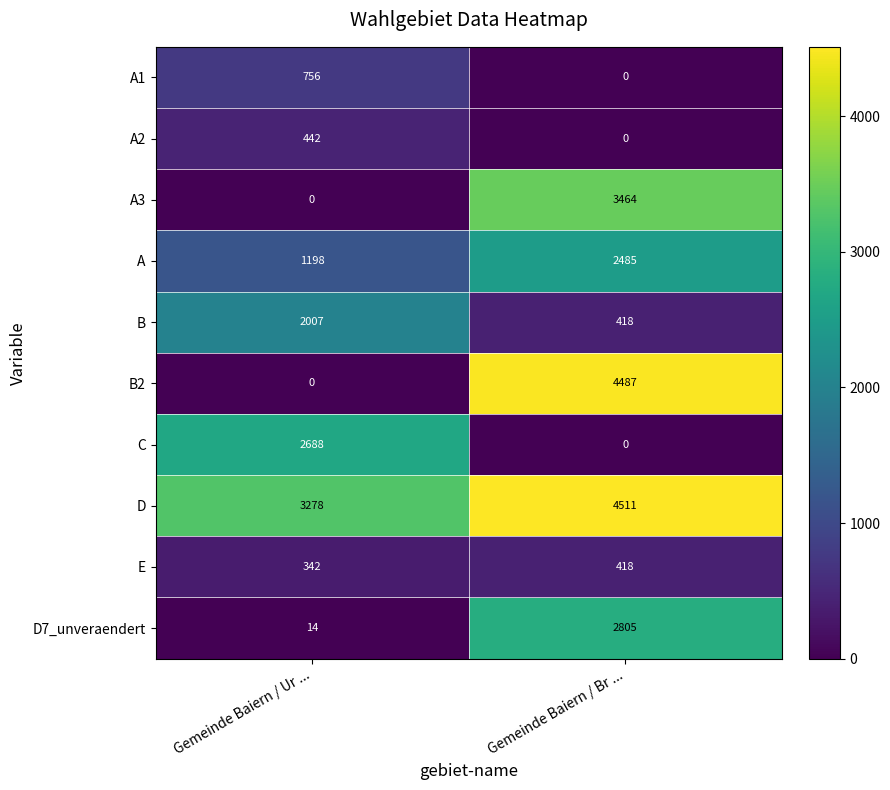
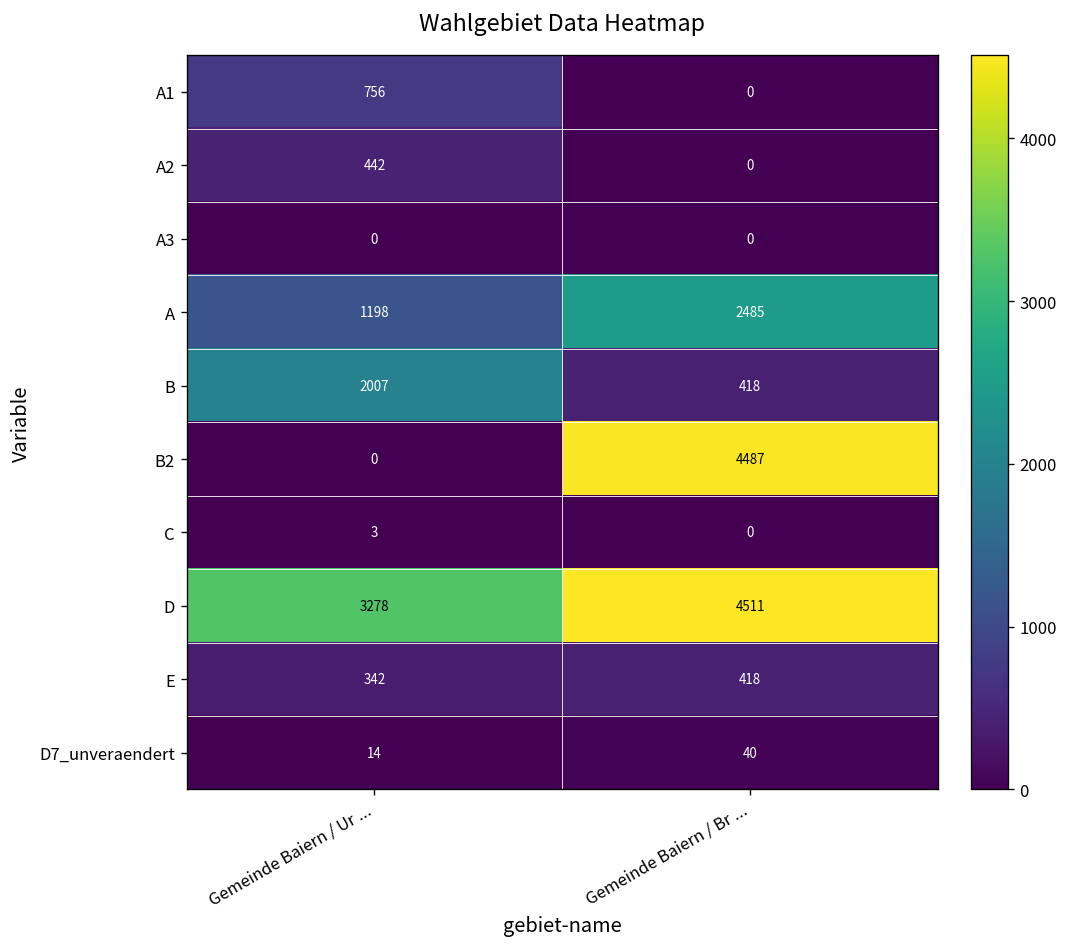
  {
    "A1": {
      "Gemeinde Baiern / Ur ...": 756,
      "Gemeinde Baiern / Br ...": 0
    },
    "A2": {
      "Gemeinde Baiern / Ur ...": 442,
      "Gemeinde Baiern / Br ...": 0
    },
    "A3": {
      "Gemeinde Baiern / Ur ...": 0,
-     "Gemeinde Baiern / Br ...": 3464
+     "Gemeinde Baiern / Br ...": 0
    },
    "A": {
      "Gemeinde Baiern / Ur ...": 1198,
      "Gemeinde Baiern / Br ...": 2485
    },
    "B": {
      "Gemeinde Baiern / Ur ...": 2007,
      "Gemeinde Baiern / Br ...": 418
    },
    "B2": {
      "Gemeinde Baiern / Ur ...": 0,
      "Gemeinde Baiern / Br ...": 4487
    },
    "C": {
-     "Gemeinde Baiern / Ur ...": 2688,
+     "Gemeinde Baiern / Ur ...": 3,
      "Gemeinde Baiern / Br ...": 0
    },
    "D": {
      "Gemeinde Baiern / Ur ...": 3278,
      "Gemeinde Baiern / Br ...": 4511
    },
    "E": {
      "Gemeinde Baiern / Ur ...": 342,
      "Gemeinde Baiern / Br ...": 418
    },
    "D7_unveraendert": {
      "Gemeinde Baiern / Ur ...": 14,
-     "Gemeinde Baiern / Br ...": 2805
+     "Gemeinde Baiern / Br ...": 40
    }
  }
